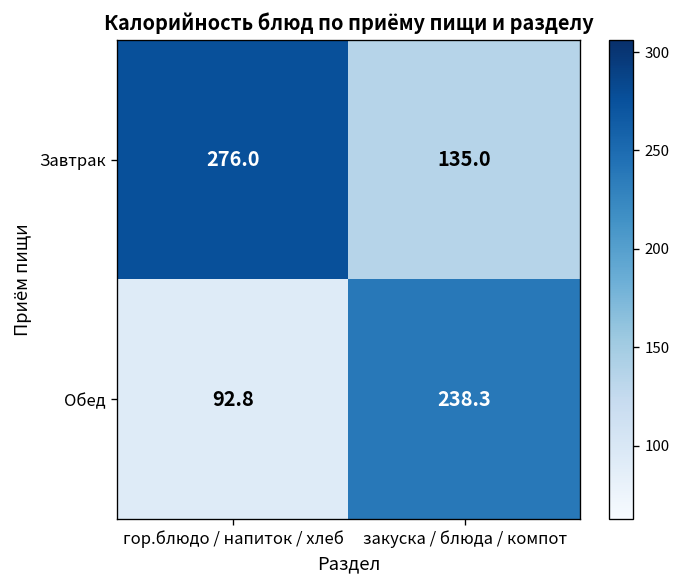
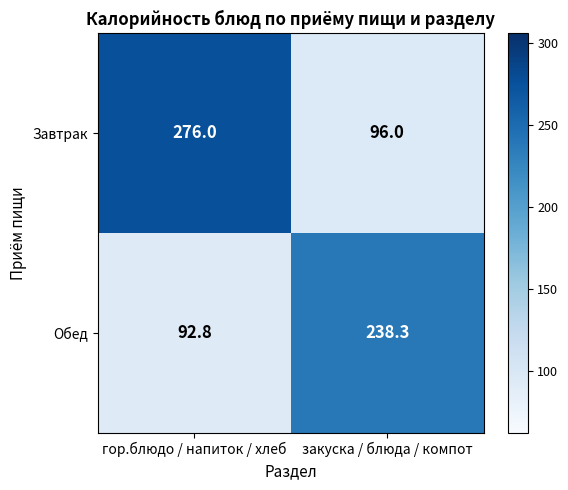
  {
    "Завтрак": {
      "гор.блюдо / напиток / хлеб": 276.0,
-     "закуска / блюда / компот": 135.0
+     "закуска / блюда / компот": 96.0
    },
    "Обед": {
      "гор.блюдо / напиток / хлеб": 92.8,
      "закуска / блюда / компот": 238.3
    }
  }
